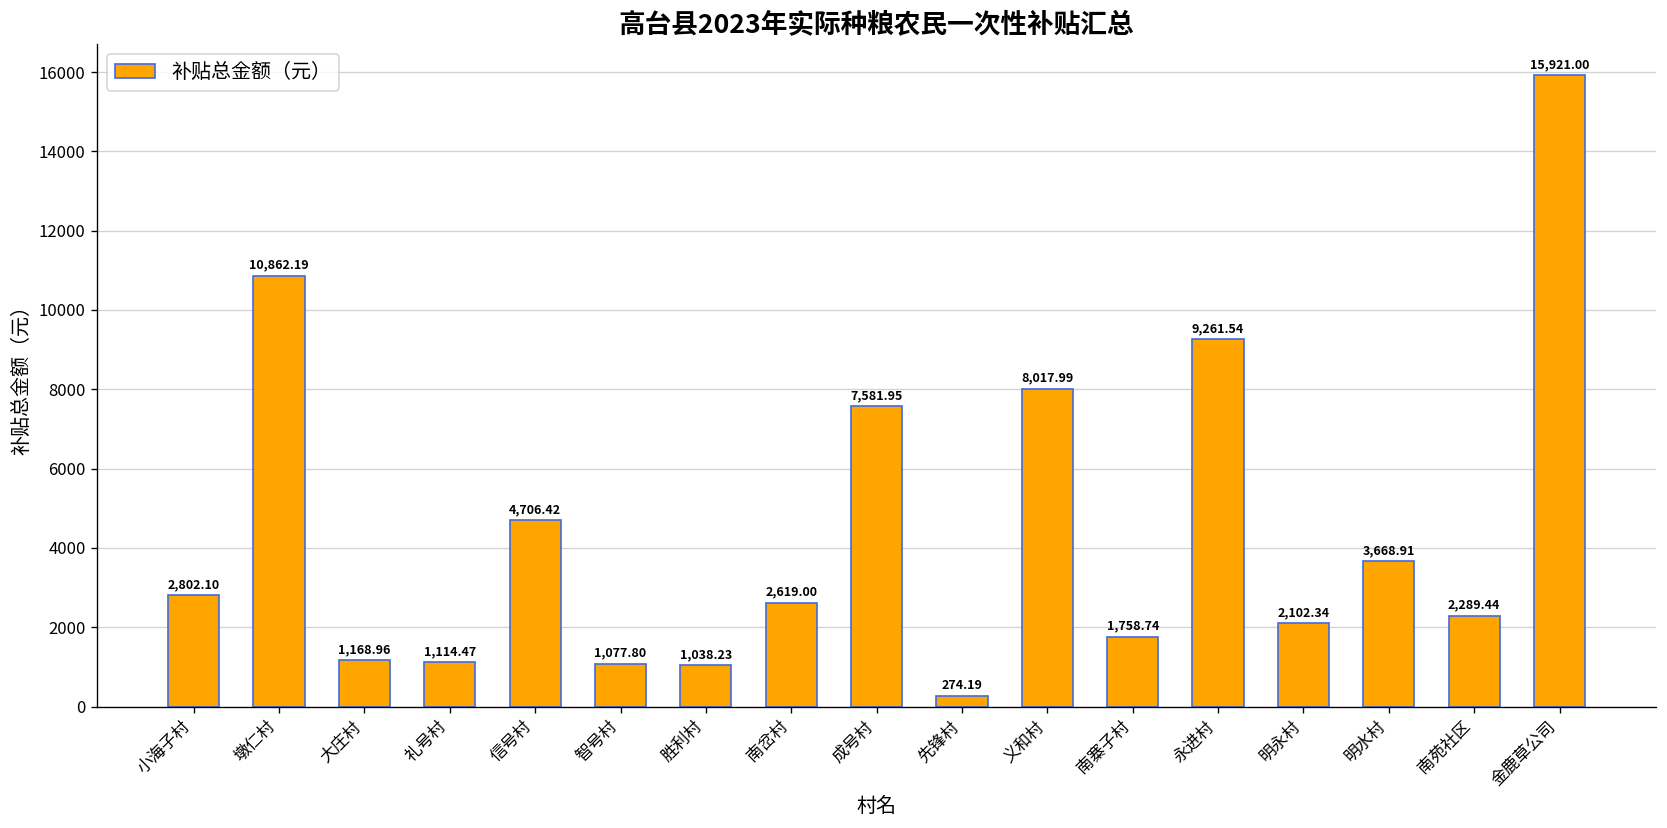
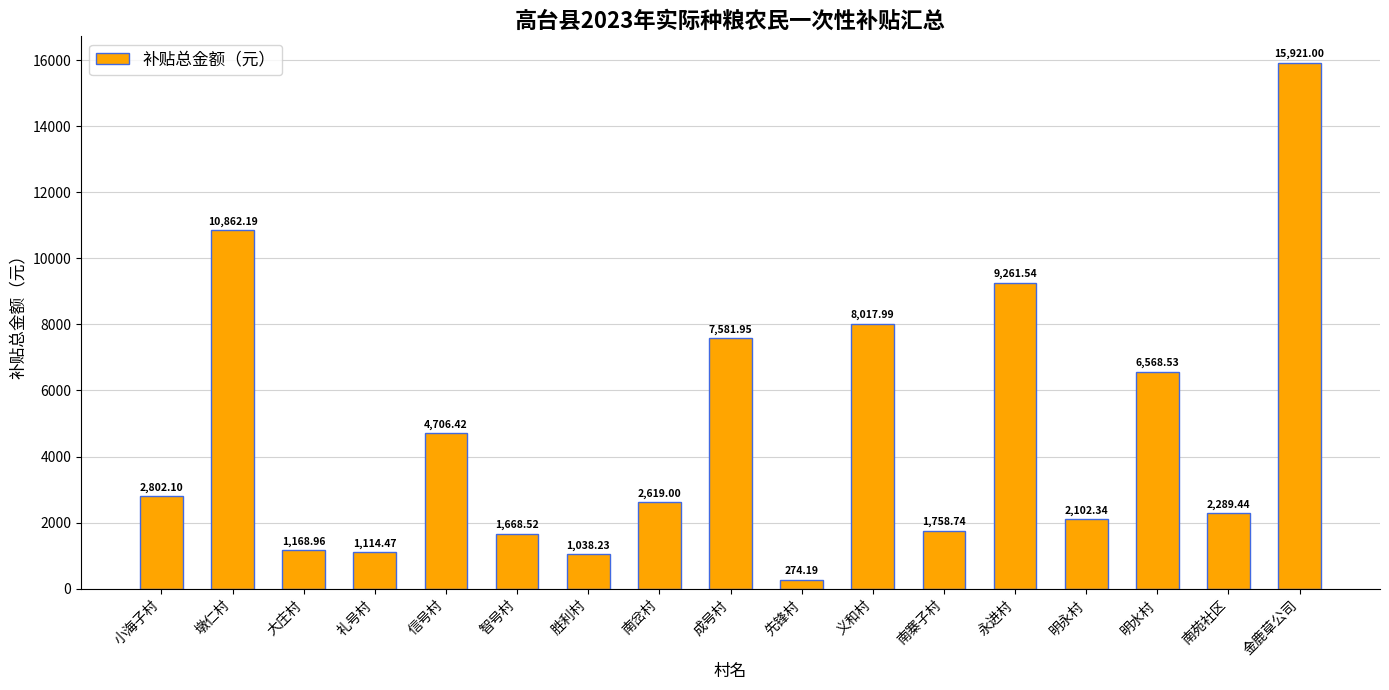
  {
    "小海子村": "2,802.10",
    "墩仁村": "10,862.19",
    "大庄村": "1,168.96",
    "礼号村": "1,114.47",
    "信号村": "4,706.42",
-   "智号村": "1,077.80",
+   "智号村": "1,668.52",
    "胜利村": "1,038.23",
    "南岔村": "2,619.00",
    "成号村": "7,581.95",
    "先锋村": "274.19",
    "义和村": "8,017.99",
    "南寨子村": "1,758.74",
    "永进村": "9,261.54",
    "明永村": "2,102.34",
-   "明水村": "3,668.91",
+   "明水村": "6,568.53",
    "南苑社区": "2,289.44",
    "金鹿草公司": "15,921.00"
  }
